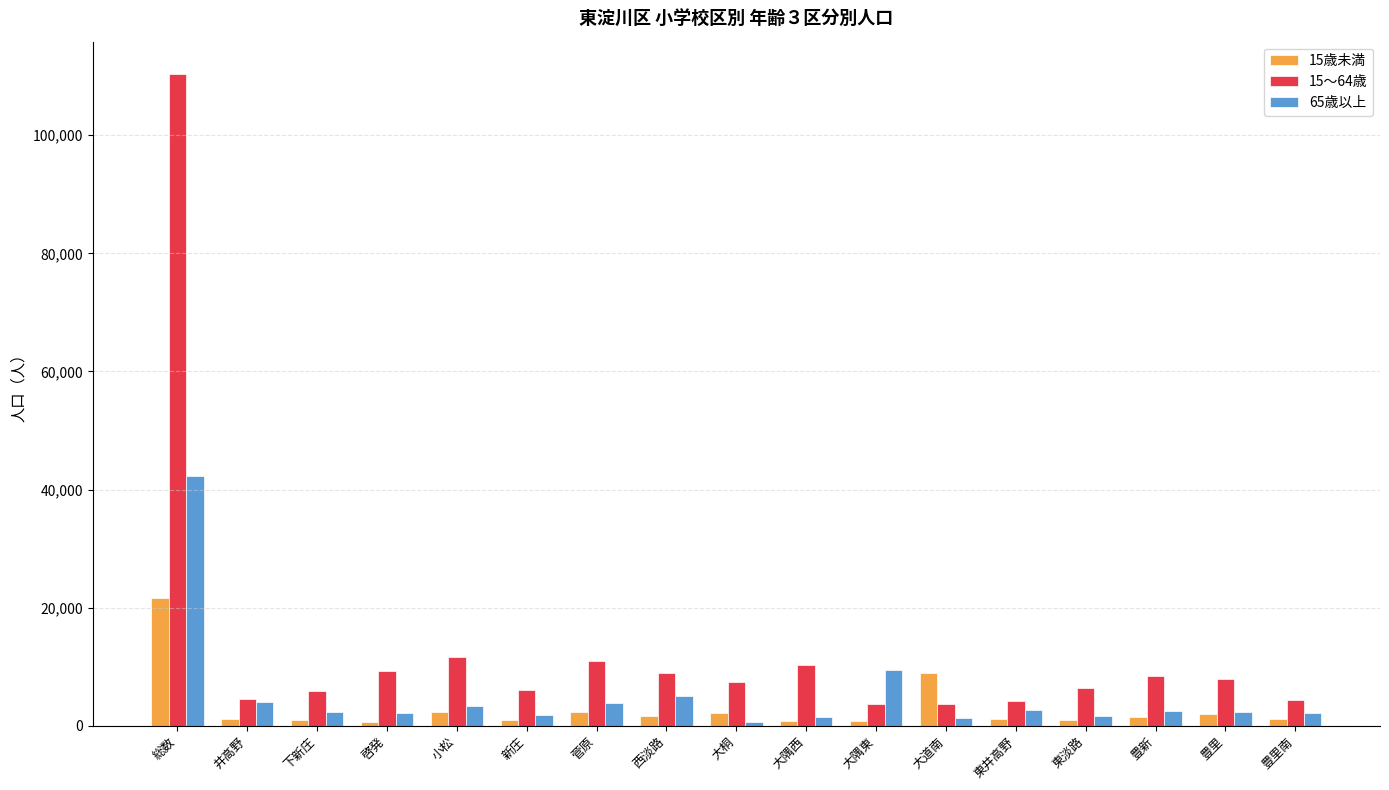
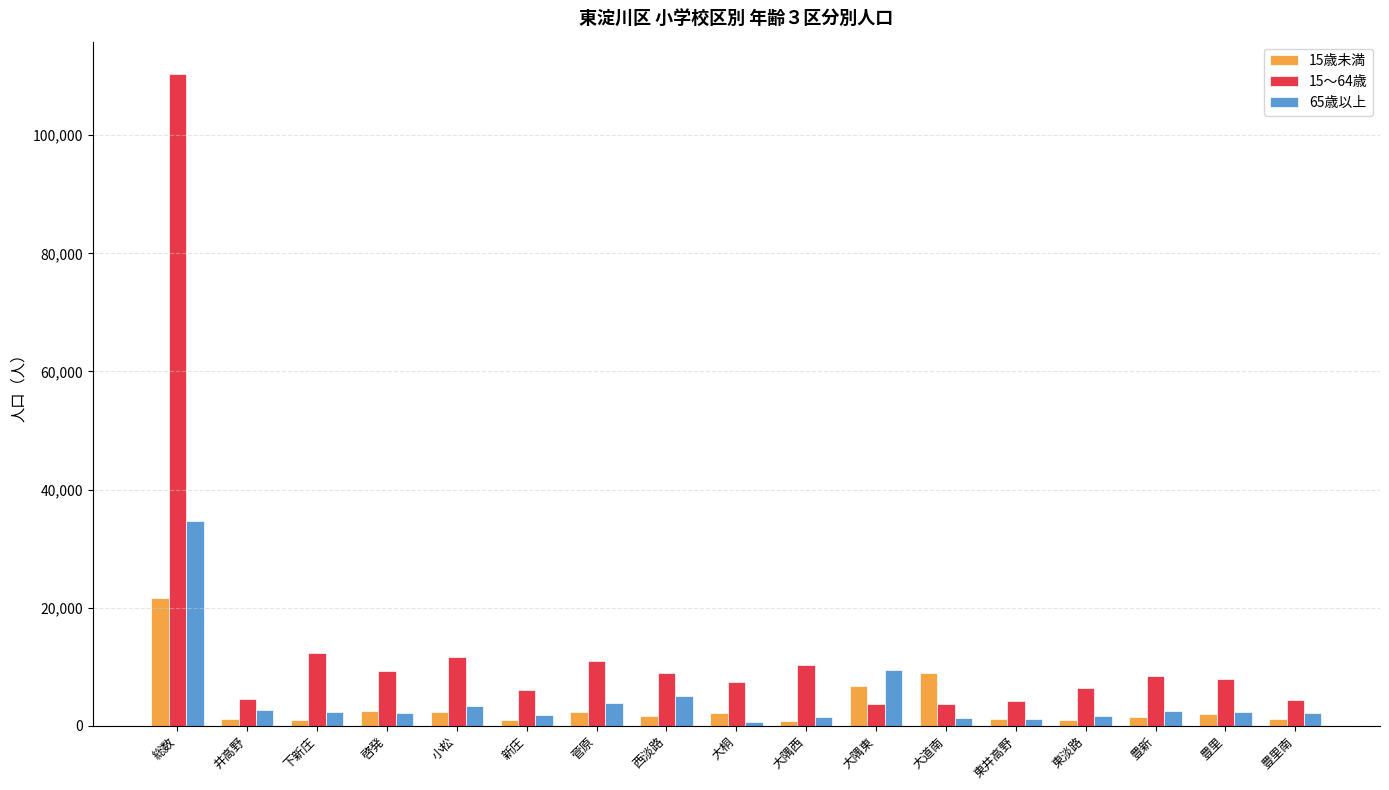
  {
    "15歳未満": {
      "総数": "22,000",
      "井高野": "1,000",
      "下新庄": "1,000",
-     "啓発": "1,000",
+     "啓発": "3,000",
      "小松": "2,000",
      "新庄": "1,000",
      "菅原": "2,000",
      "西淡路": "2,000",
      "大桐": "2,000",
      "大隅西": "1,000",
-     "大隅東": "1,000",
+     "大隅東": "7,000",
      "大道南": "9,000",
      "東井高野": "1,000",
      "東淡路": "1,000",
      "豊新": "2,000",
      "豊里": "2,000",
      "豊里南": "1,000"
    },
    "15～64歳": {
      "総数": "110,000",
      "井高野": "5,000",
-     "下新庄": "6,000",
+     "下新庄": "12,000",
      "啓発": "9,000",
      "小松": "12,000",
      "新庄": "6,000",
      "菅原": "11,000",
      "西淡路": "9,000",
      "大桐": "7,000",
      "大隅西": "10,000",
      "大隅東": "4,000",
      "大道南": "4,000",
      "東井高野": "4,000",
      "東淡路": "6,000",
      "豊新": "8,000",
      "豊里": "8,000",
      "豊里南": "4,000"
    },
    "65歳以上": {
-     "総数": "42,000",
-     "井高野": "4,000",
+     "総数": "35,000",
+     "井高野": "3,000",
      "下新庄": "2,000",
      "啓発": "2,000",
      "小松": "3,000",
      "新庄": "2,000",
      "菅原": "4,000",
      "西淡路": "5,000",
      "大桐": "1,000",
      "大隅西": "1,000",
      "大隅東": "9,000",
      "大道南": "1,000",
-     "東井高野": "3,000",
+     "東井高野": "1,000",
      "東淡路": "2,000",
      "豊新": "3,000",
      "豊里": "2,000",
      "豊里南": "2,000"
    }
  }
